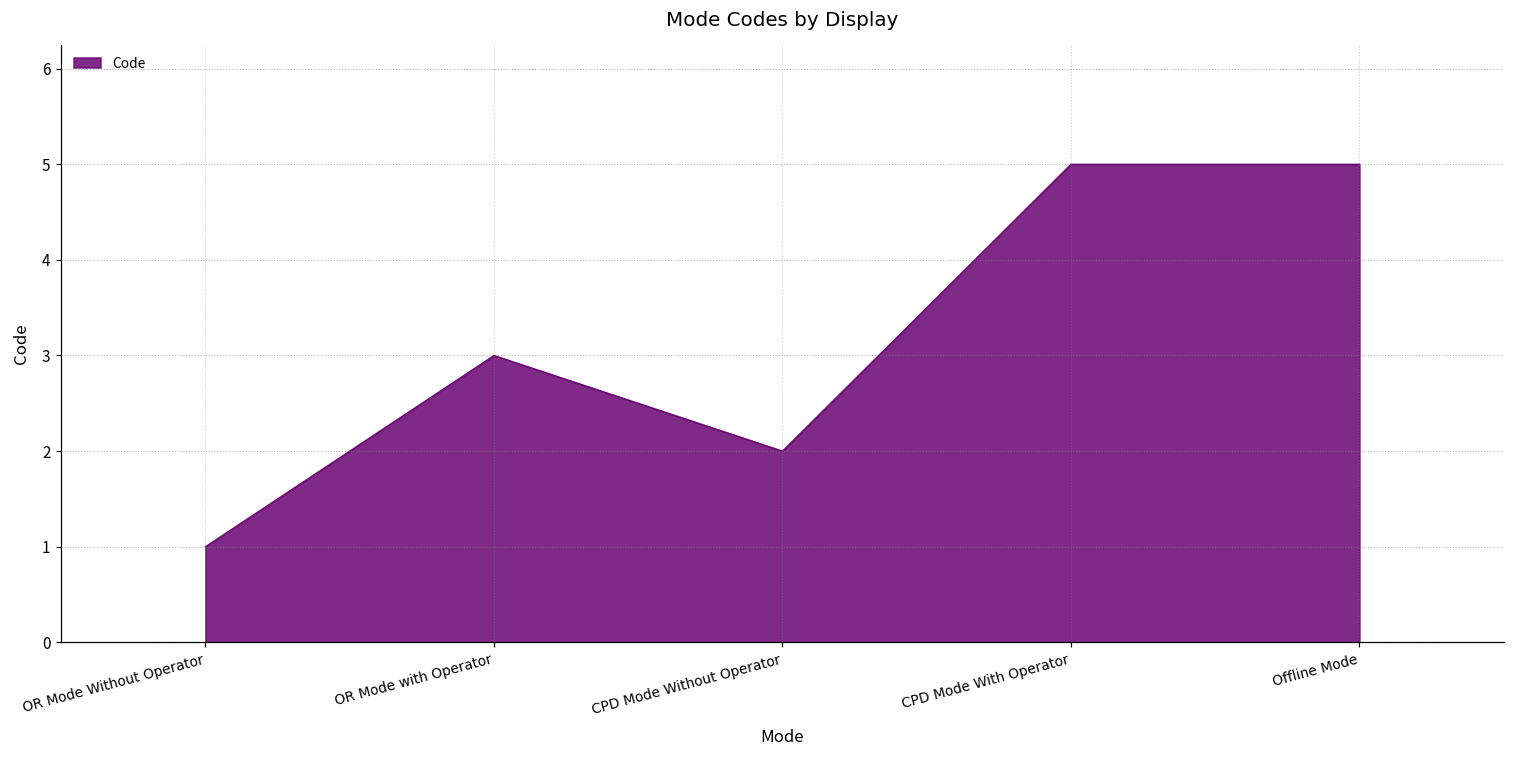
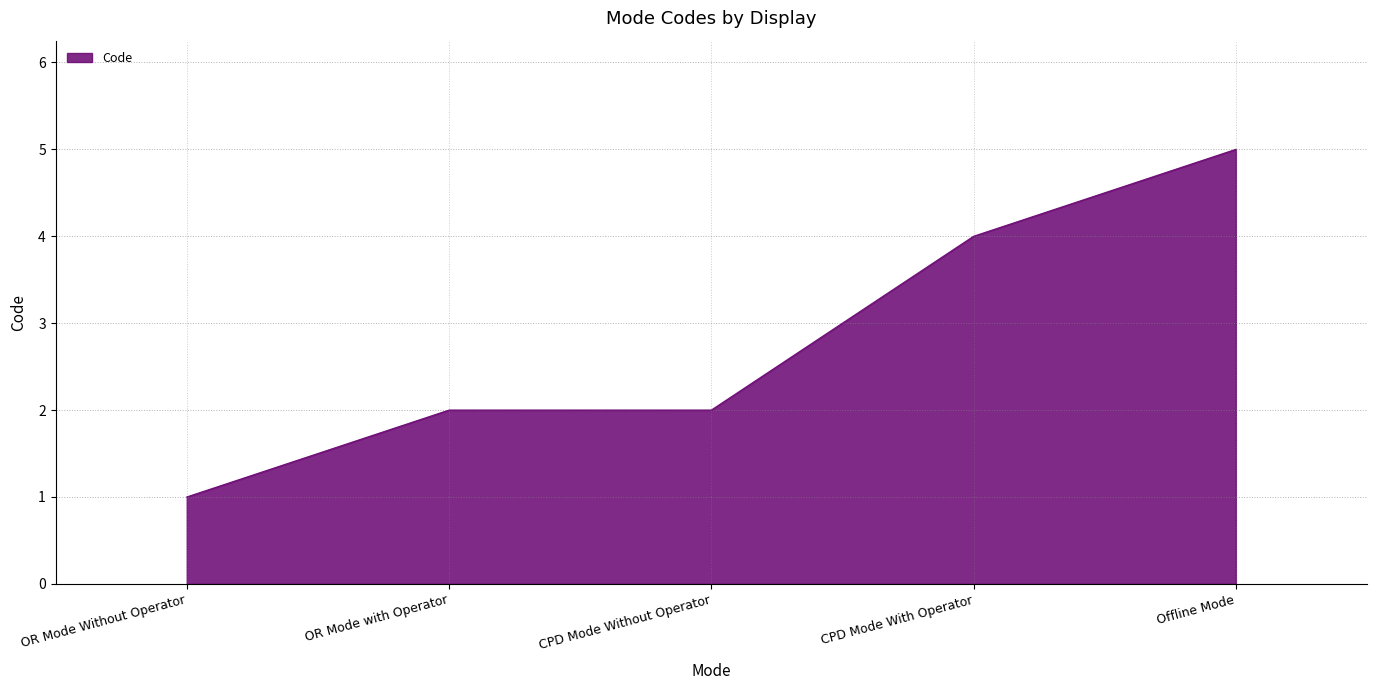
  {
    "OR Mode Without Operator": 1,
-   "OR Mode with Operator": 3,
+   "OR Mode with Operator": 2,
    "CPD Mode Without Operator": 2,
-   "CPD Mode With Operator": 5,
+   "CPD Mode With Operator": 4,
    "Offline Mode": 5
  }
